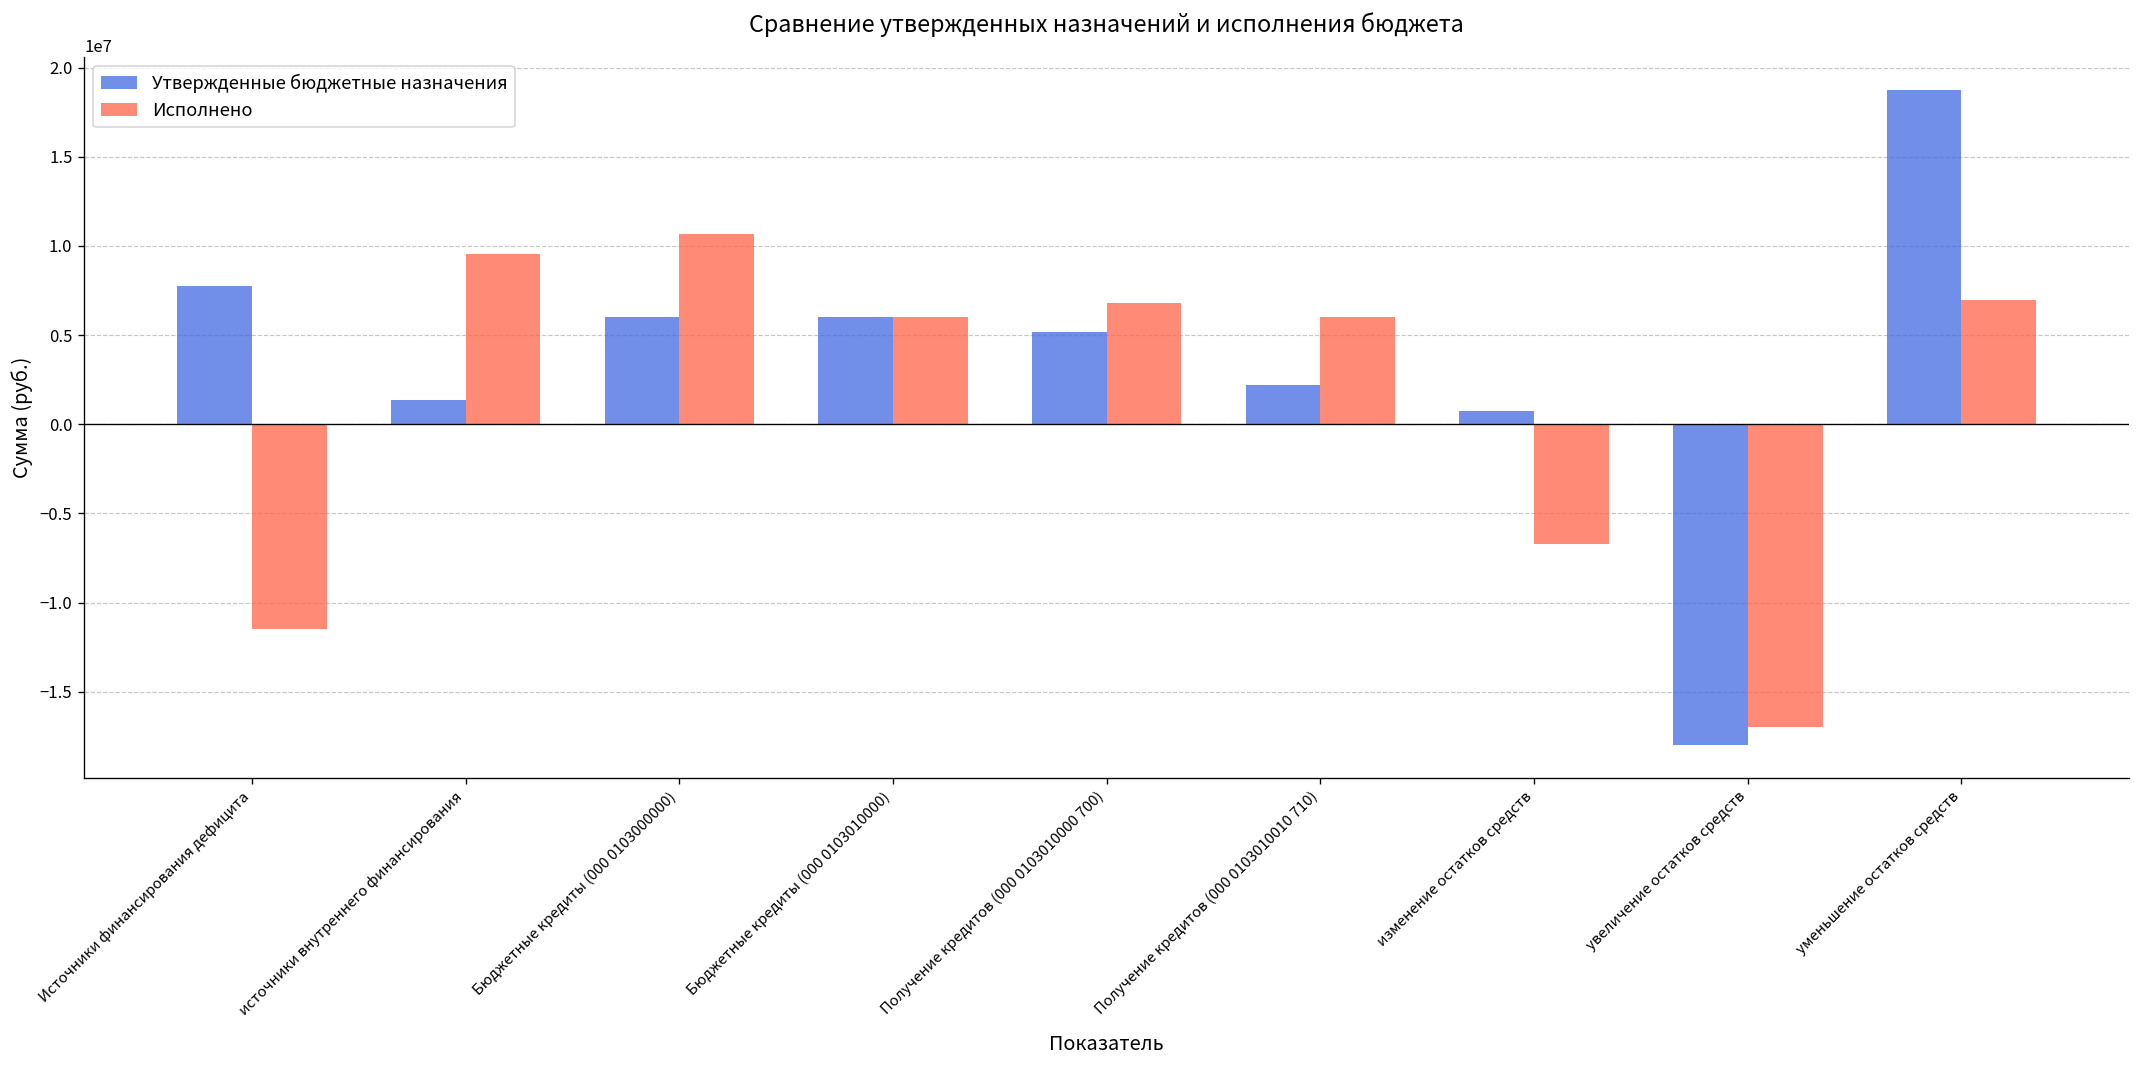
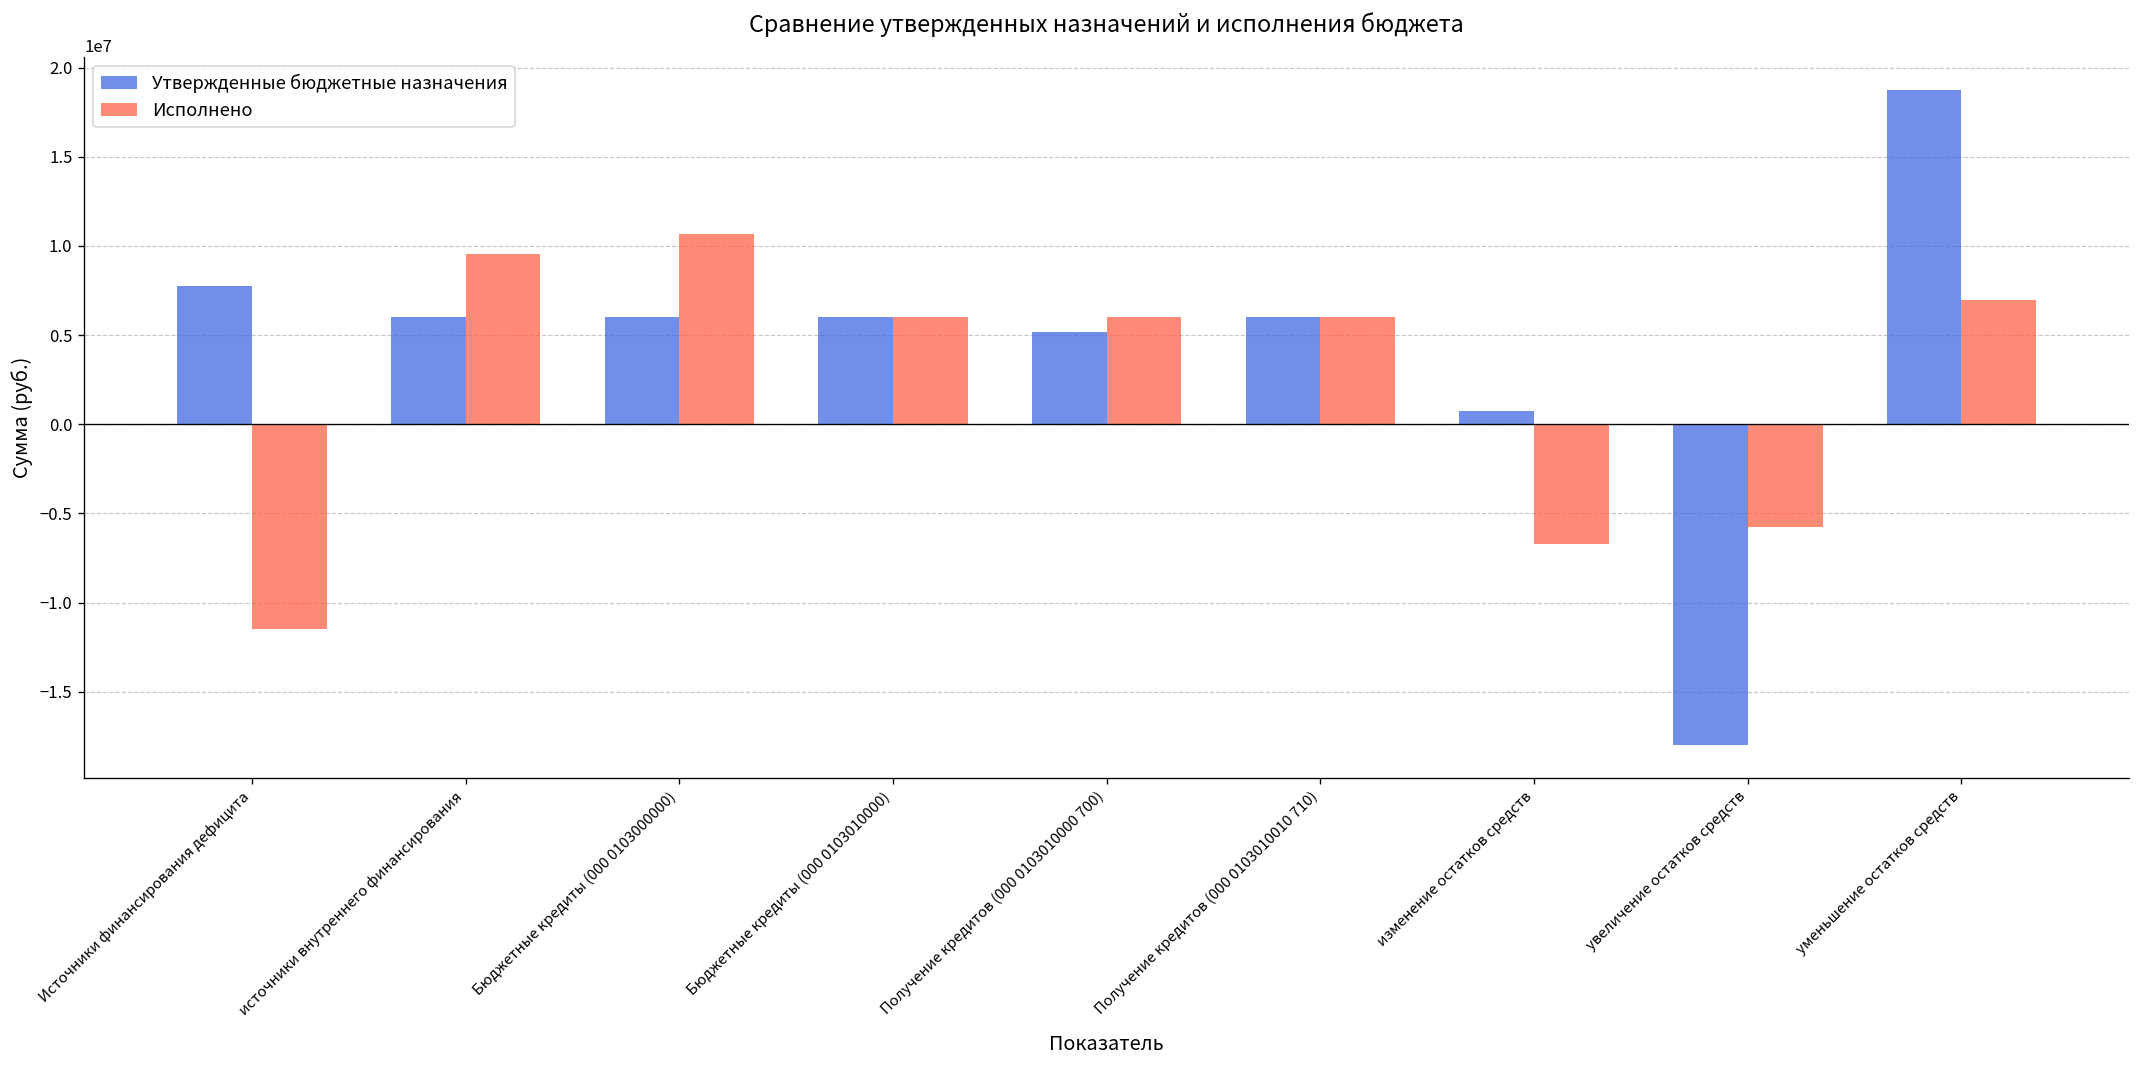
  {
    "Утвержденные бюджетные назначения": {
      "Источники финансирования дефицита": 7800000,
-     "источники внутреннего финансирования": 1400000,
+     "источники внутреннего финансирования": 6000000,
      "Бюджетные кредиты (000 0103000000)": 6000000,
      "Бюджетные кредиты (000 0103010000)": 6000000,
      "Получение кредитов (000 0103010000 700)": 5200000,
-     "Получение кредитов (000 0103010010 710)": 2200000,
+     "Получение кредитов (000 0103010010 710)": 6000000,
      "изменение остатков средств": 800000,
      "увеличение остатков средств": -18000000,
      "уменьшение остатков средств": 18700000
    },
    "Исполнено": {
      "Источники финансирования дефицита": -11400000,
      "источники внутреннего финансирования": 9600000,
      "Бюджетные кредиты (000 0103000000)": 10700000,
      "Бюджетные кредиты (000 0103010000)": 6000000,
-     "Получение кредитов (000 0103010000 700)": 6800000,
+     "Получение кредитов (000 0103010000 700)": 6000000,
      "Получение кредитов (000 0103010010 710)": 6000000,
      "изменение остатков средств": -6700000,
-     "увеличение остатков средств": -17000000,
+     "увеличение остатков средств": -5700000,
      "уменьшение остатков средств": 7000000
    }
  }
